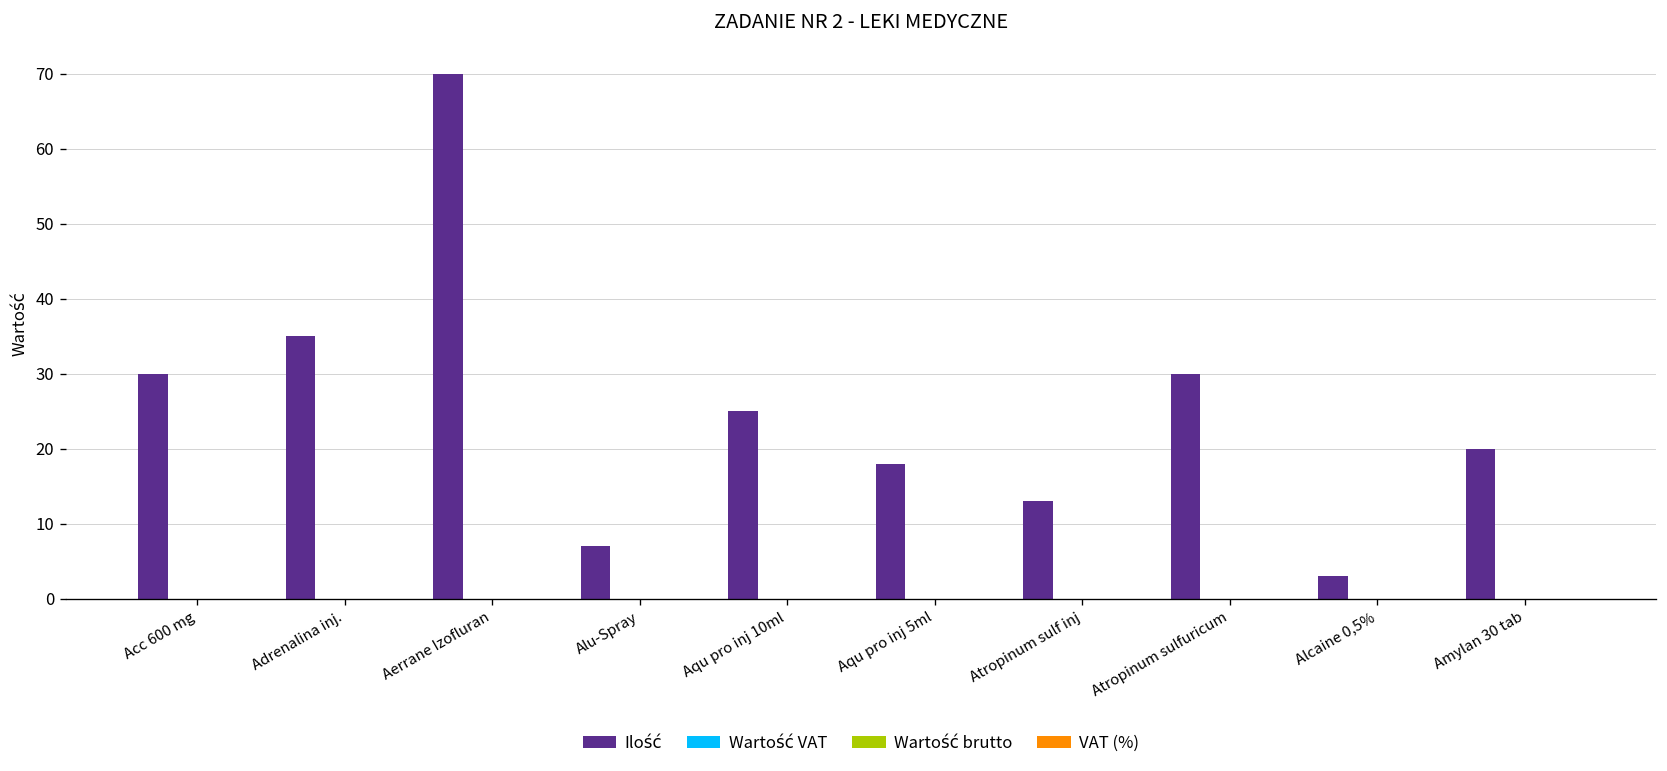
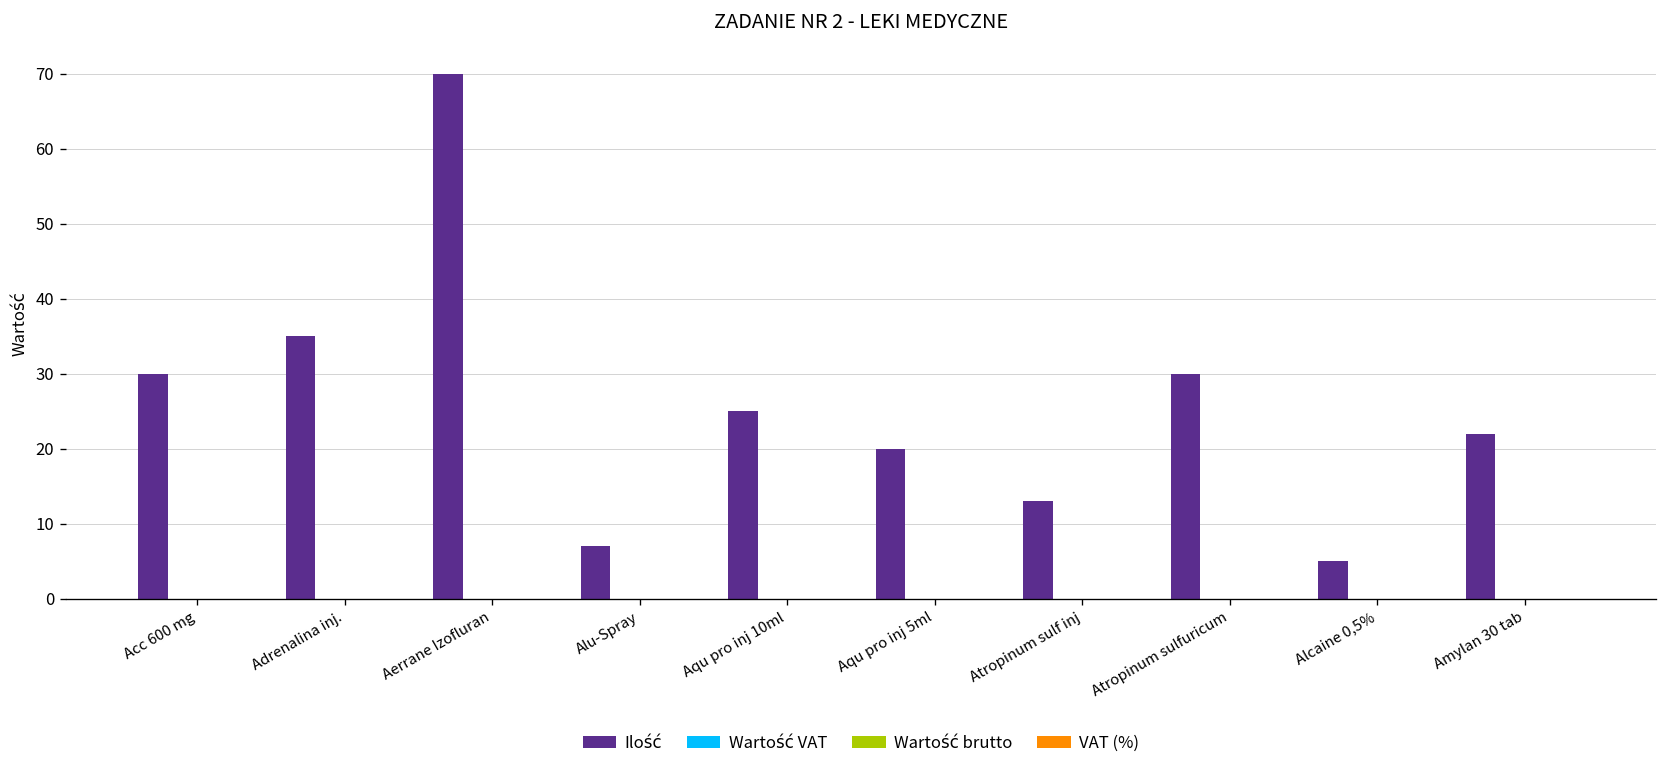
  {
    "Ilość": {
      "Acc 600 mg": 30,
      "Adrenalina inj.": 35,
      "Aerrane Izofluran": 70,
      "Alu-Spray": 7,
      "Aqu pro inj 10ml": 25,
-     "Aqu pro inj 5ml": 18,
+     "Aqu pro inj 5ml": 20,
      "Atropinum sulf inj": 13,
      "Atropinum sulfuricum": 30,
-     "Alcaine 0,5%": 3,
-     "Amylan 30 tab": 20
+     "Alcaine 0,5%": 5,
+     "Amylan 30 tab": 22
    },
    "Wartość VAT": {
      "Acc 600 mg": 0,
      "Adrenalina inj.": 0,
      "Aerrane Izofluran": 0,
      "Alu-Spray": 0,
      "Aqu pro inj 10ml": 0,
      "Aqu pro inj 5ml": 0,
      "Atropinum sulf inj": 0,
      "Atropinum sulfuricum": 0,
      "Alcaine 0,5%": 0,
      "Amylan 30 tab": 0
    },
    "Wartość brutto": {
      "Acc 600 mg": 0,
      "Adrenalina inj.": 0,
      "Aerrane Izofluran": 0,
      "Alu-Spray": 0,
      "Aqu pro inj 10ml": 0,
      "Aqu pro inj 5ml": 0,
      "Atropinum sulf inj": 0,
      "Atropinum sulfuricum": 0,
      "Alcaine 0,5%": 0,
      "Amylan 30 tab": 0
    },
    "VAT (%)": {
      "Acc 600 mg": 0,
      "Adrenalina inj.": 0,
      "Aerrane Izofluran": 0,
      "Alu-Spray": 0,
      "Aqu pro inj 10ml": 0,
      "Aqu pro inj 5ml": 0,
      "Atropinum sulf inj": 0,
      "Atropinum sulfuricum": 0,
      "Alcaine 0,5%": 0,
      "Amylan 30 tab": 0
    }
  }
